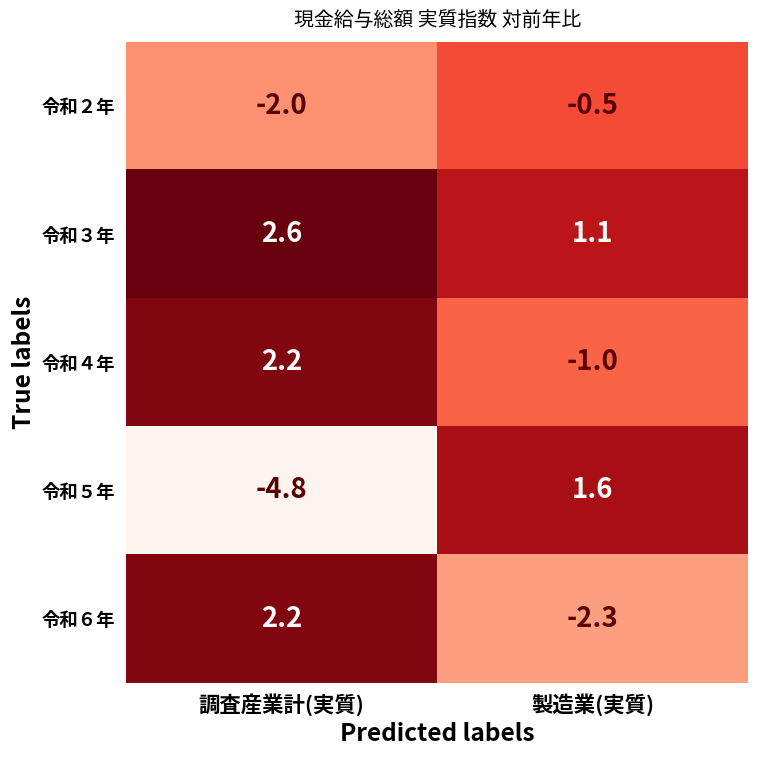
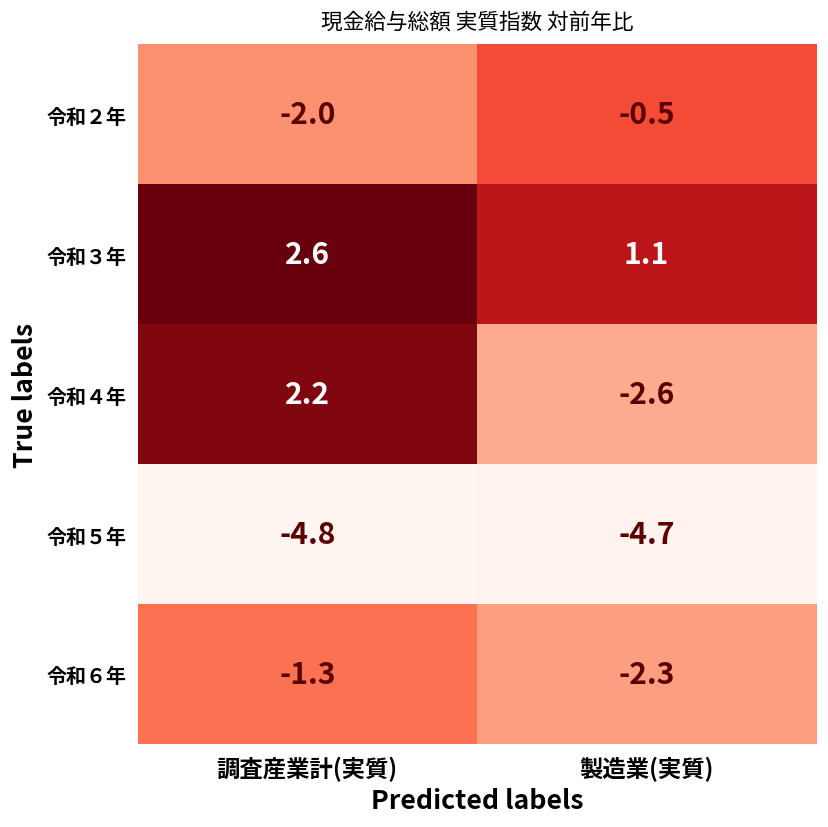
  {
    "令和２年": {
      "調査産業計(実質)": -2.0,
      "製造業(実質)": -0.5
    },
    "令和３年": {
      "調査産業計(実質)": 2.6,
      "製造業(実質)": 1.1
    },
    "令和４年": {
      "調査産業計(実質)": 2.2,
-     "製造業(実質)": -1.0
+     "製造業(実質)": -2.6
    },
    "令和５年": {
      "調査産業計(実質)": -4.8,
-     "製造業(実質)": 1.6
+     "製造業(実質)": -4.7
    },
    "令和６年": {
-     "調査産業計(実質)": 2.2,
+     "調査産業計(実質)": -1.3,
      "製造業(実質)": -2.3
    }
  }
